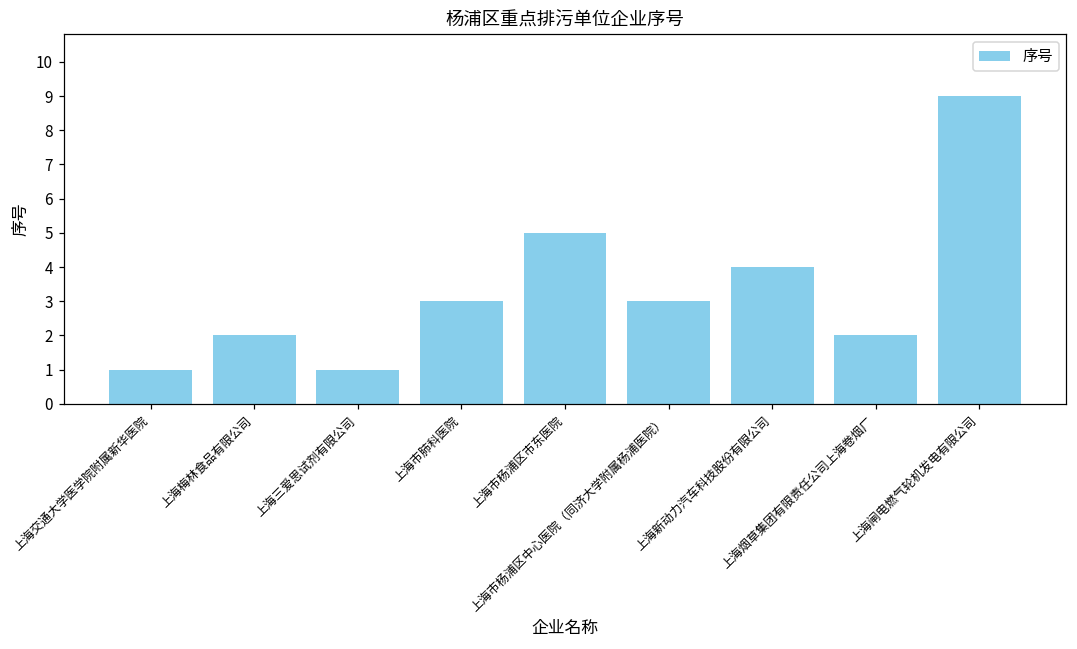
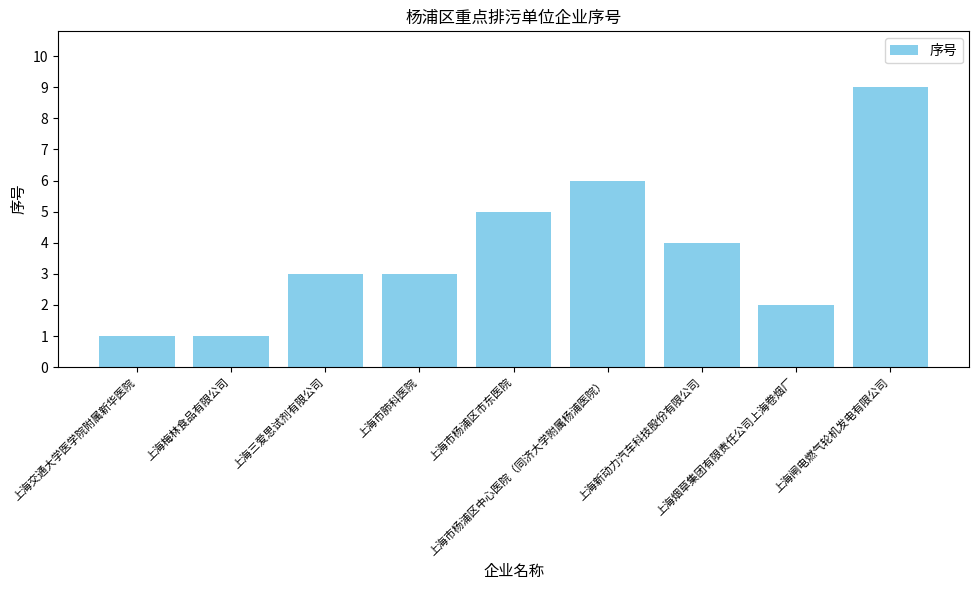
  {
    "上海交通大学医学院附属新华医院": 1,
-   "上海梅林食品有限公司": 2,
-   "上海三爱思试剂有限公司": 1,
+   "上海梅林食品有限公司": 1,
+   "上海三爱思试剂有限公司": 3,
    "上海市肺科医院": 3,
    "上海市杨浦区市东医院": 5,
-   "上海市杨浦区中心医院（同济大学附属杨浦医院）": 3,
+   "上海市杨浦区中心医院（同济大学附属杨浦医院）": 6,
    "上海新动力汽车科技股份有限公司": 4,
    "上海烟草集团有限责任公司上海卷烟厂": 2,
    "上海闸电燃气轮机发电有限公司": 9
  }
